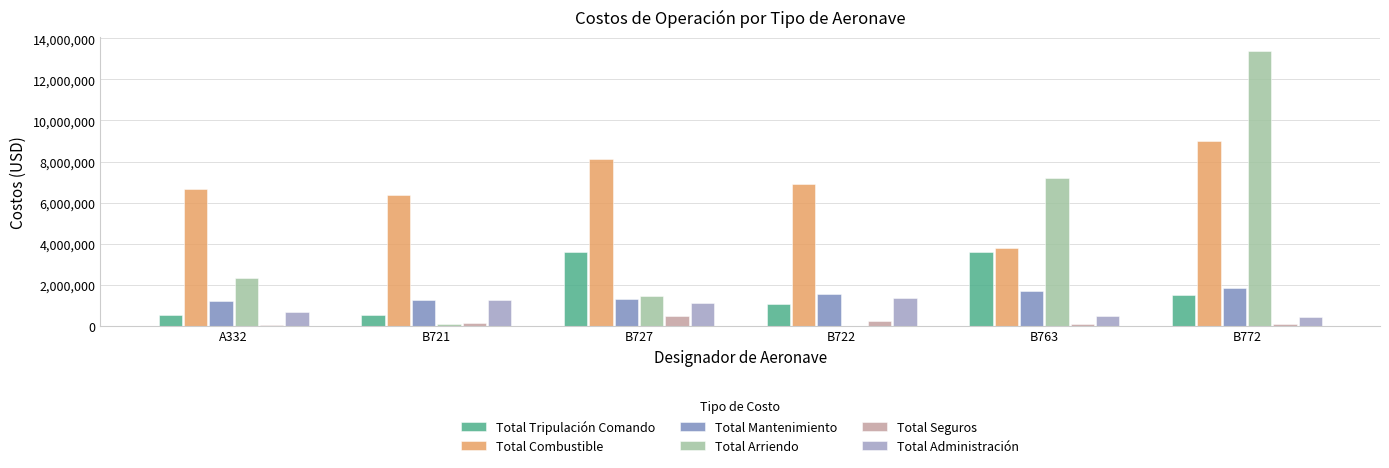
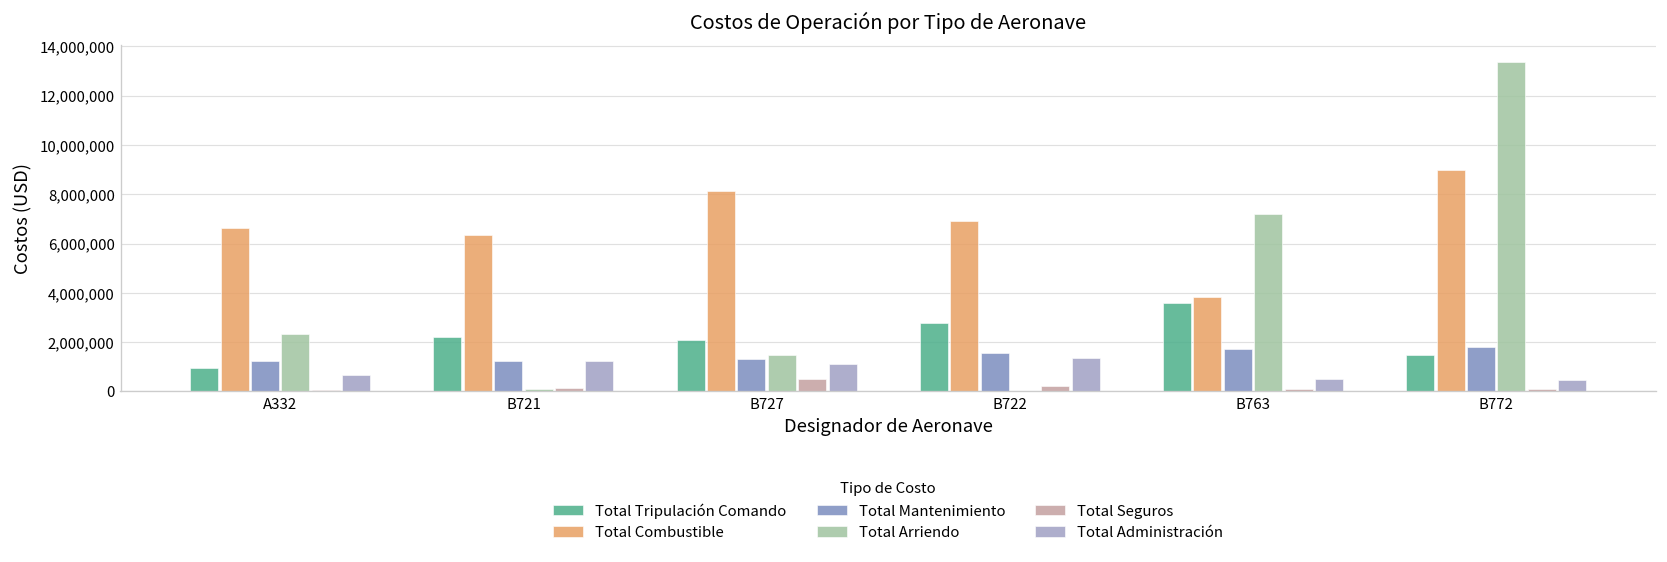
  {
    "Total Tripulación Comando": {
-     "A332": "500,000",
-     "B721": "500,000",
-     "B727": "3,600,000",
-     "B722": "1,100,000",
+     "A332": "1,000,000",
+     "B721": "2,200,000",
+     "B727": "2,100,000",
+     "B722": "2,800,000",
      "B763": "3,600,000",
      "B772": "1,500,000"
    },
    "Total Combustible": {
      "A332": "6,600,000",
      "B721": "6,400,000",
      "B727": "8,100,000",
      "B722": "6,900,000",
      "B763": "3,800,000",
      "B772": "9,000,000"
    }
  }
